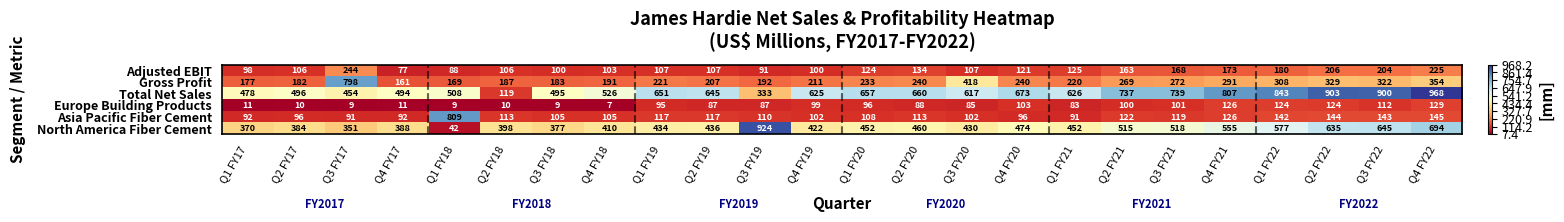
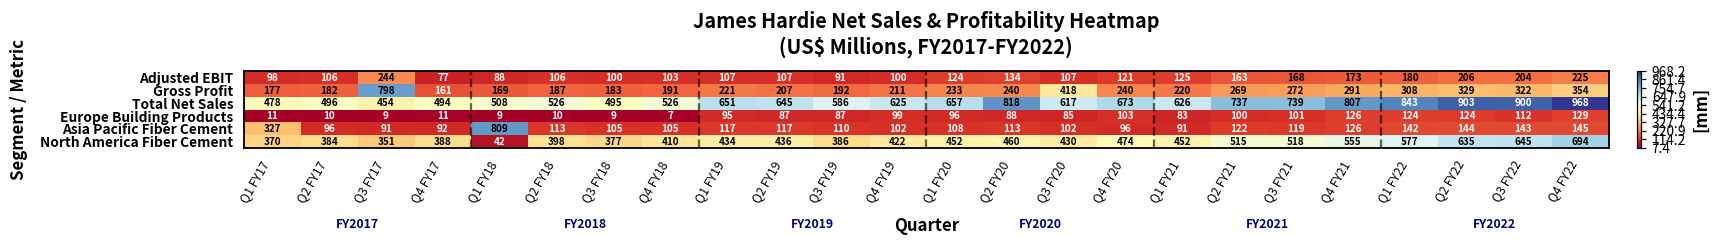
  {
    "Adjusted EBIT": {
      "Q1 FY17": 98,
      "Q2 FY17": 106,
      "Q3 FY17": 244,
      "Q4 FY17": 77,
      "Q1 FY18": 88,
      "Q2 FY18": 106,
      "Q3 FY18": 100,
      "Q4 FY18": 103,
      "Q1 FY19": 107,
      "Q2 FY19": 107,
      "Q3 FY19": 91,
      "Q4 FY19": 100,
      "Q1 FY20": 124,
      "Q2 FY20": 134,
      "Q3 FY20": 107,
      "Q4 FY20": 121,
      "Q1 FY21": 125,
      "Q2 FY21": 163,
      "Q3 FY21": 168,
      "Q4 FY21": 173,
      "Q1 FY22": 180,
      "Q2 FY22": 206,
      "Q3 FY22": 204,
      "Q4 FY22": 225
    },
    "Gross Profit": {
      "Q1 FY17": 177,
      "Q2 FY17": 182,
      "Q3 FY17": 798,
      "Q4 FY17": 161,
      "Q1 FY18": 169,
      "Q2 FY18": 187,
      "Q3 FY18": 183,
      "Q4 FY18": 191,
      "Q1 FY19": 221,
      "Q2 FY19": 207,
      "Q3 FY19": 192,
      "Q4 FY19": 211,
      "Q1 FY20": 233,
      "Q2 FY20": 240,
      "Q3 FY20": 418,
      "Q4 FY20": 240,
      "Q1 FY21": 220,
      "Q2 FY21": 269,
      "Q3 FY21": 272,
      "Q4 FY21": 291,
      "Q1 FY22": 308,
      "Q2 FY22": 329,
      "Q3 FY22": 322,
      "Q4 FY22": 354
    },
    "Total Net Sales": {
      "Q1 FY17": 478,
      "Q2 FY17": 496,
      "Q3 FY17": 454,
      "Q4 FY17": 494,
      "Q1 FY18": 508,
-     "Q2 FY18": 119,
+     "Q2 FY18": 526,
      "Q3 FY18": 495,
      "Q4 FY18": 526,
      "Q1 FY19": 651,
      "Q2 FY19": 645,
-     "Q3 FY19": 333,
+     "Q3 FY19": 586,
      "Q4 FY19": 625,
      "Q1 FY20": 657,
-     "Q2 FY20": 660,
+     "Q2 FY20": 818,
      "Q3 FY20": 617,
      "Q4 FY20": 673,
      "Q1 FY21": 626,
      "Q2 FY21": 737,
      "Q3 FY21": 739,
      "Q4 FY21": 807,
      "Q1 FY22": 843,
      "Q2 FY22": 903,
      "Q3 FY22": 900,
      "Q4 FY22": 968
    },
    "Europe Building Products": {
      "Q1 FY17": 11,
      "Q2 FY17": 10,
      "Q3 FY17": 9,
      "Q4 FY17": 11,
      "Q1 FY18": 9,
      "Q2 FY18": 10,
      "Q3 FY18": 9,
      "Q4 FY18": 7,
      "Q1 FY19": 95,
      "Q2 FY19": 87,
      "Q3 FY19": 87,
      "Q4 FY19": 99,
      "Q1 FY20": 96,
      "Q2 FY20": 88,
      "Q3 FY20": 85,
      "Q4 FY20": 103,
      "Q1 FY21": 83,
      "Q2 FY21": 100,
      "Q3 FY21": 101,
      "Q4 FY21": 126,
      "Q1 FY22": 124,
      "Q2 FY22": 124,
      "Q3 FY22": 112,
      "Q4 FY22": 129
    },
    "Asia Pacific Fiber Cement": {
-     "Q1 FY17": 92,
+     "Q1 FY17": 327,
      "Q2 FY17": 96,
      "Q3 FY17": 91,
      "Q4 FY17": 92,
      "Q1 FY18": 809,
      "Q2 FY18": 113,
      "Q3 FY18": 105,
      "Q4 FY18": 105,
      "Q1 FY19": 117,
      "Q2 FY19": 117,
      "Q3 FY19": 110,
      "Q4 FY19": 102,
      "Q1 FY20": 108,
      "Q2 FY20": 113,
      "Q3 FY20": 102,
      "Q4 FY20": 96,
      "Q1 FY21": 91,
      "Q2 FY21": 122,
      "Q3 FY21": 119,
      "Q4 FY21": 126,
      "Q1 FY22": 142,
      "Q2 FY22": 144,
      "Q3 FY22": 143,
      "Q4 FY22": 145
    },
    "North America Fiber Cement": {
      "Q1 FY17": 370,
      "Q2 FY17": 384,
      "Q3 FY17": 351,
      "Q4 FY17": 388,
      "Q1 FY18": 42,
      "Q2 FY18": 398,
      "Q3 FY18": 377,
      "Q4 FY18": 410,
      "Q1 FY19": 434,
      "Q2 FY19": 436,
-     "Q3 FY19": 924,
+     "Q3 FY19": 386,
      "Q4 FY19": 422,
      "Q1 FY20": 452,
      "Q2 FY20": 460,
      "Q3 FY20": 430,
      "Q4 FY20": 474,
      "Q1 FY21": 452,
      "Q2 FY21": 515,
      "Q3 FY21": 518,
      "Q4 FY21": 555,
      "Q1 FY22": 577,
      "Q2 FY22": 635,
      "Q3 FY22": 645,
      "Q4 FY22": 694
    }
  }
